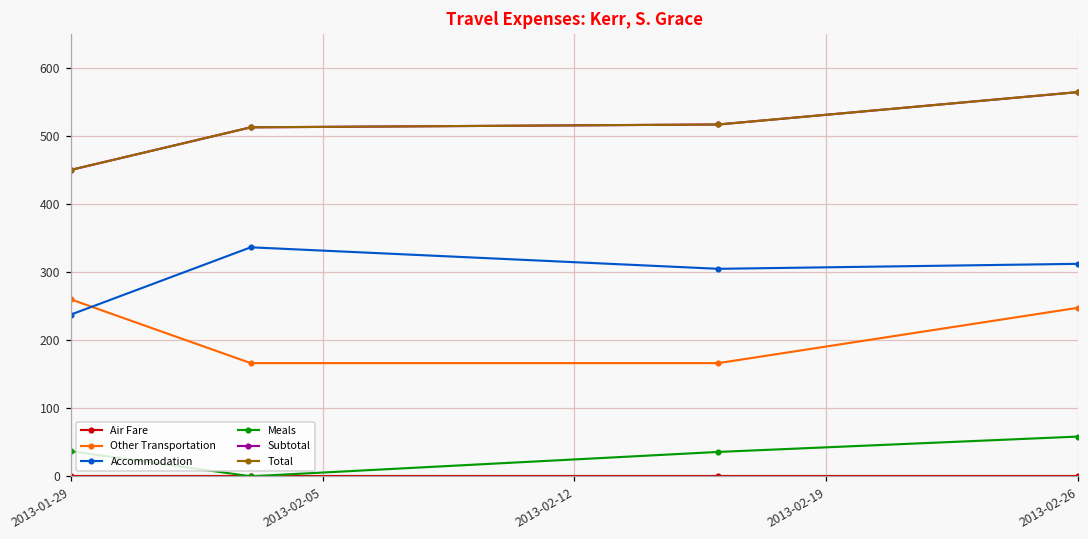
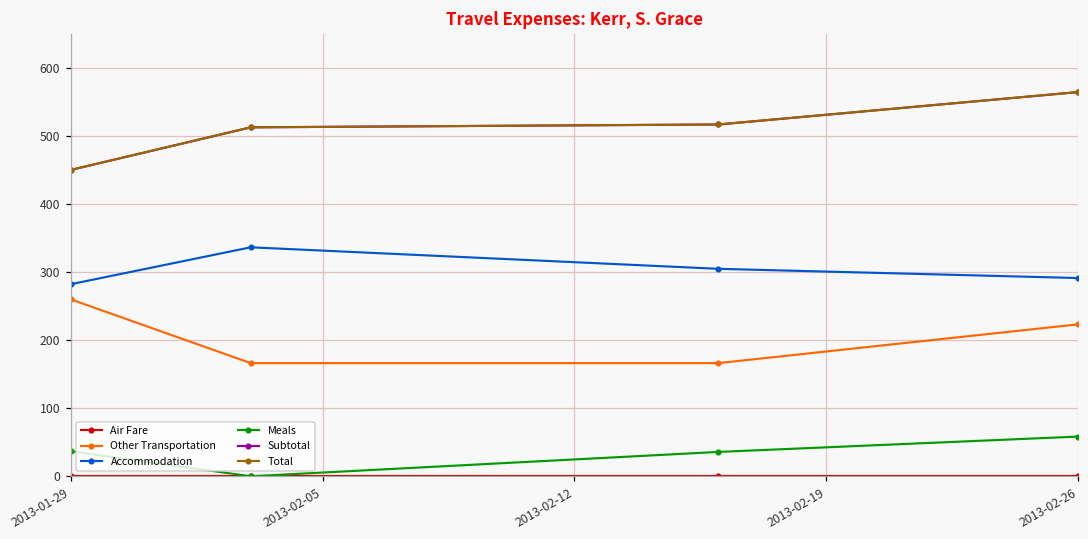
  {
    "Air Fare": {
      "2013-01-29": 0,
      "2013-02-26": 0
    },
    "Other Transportation": {
      "2013-01-29": 260,
-     "2013-02-26": 250
+     "2013-02-26": 220
    },
    "Accommodation": {
-     "2013-01-29": 240,
-     "2013-02-26": 310
+     "2013-01-29": 280,
+     "2013-02-26": 290
    },
    "Meals": {
      "2013-01-29": 40,
      "2013-02-26": 60
    },
    "Total": {
      "2013-01-29": 450,
      "2013-02-26": 560
    }
  }
